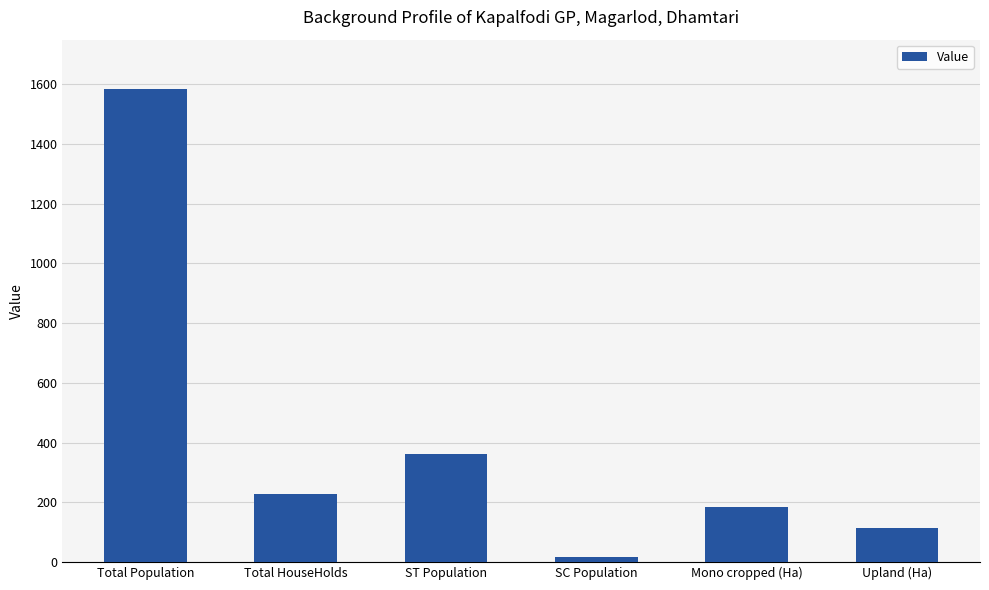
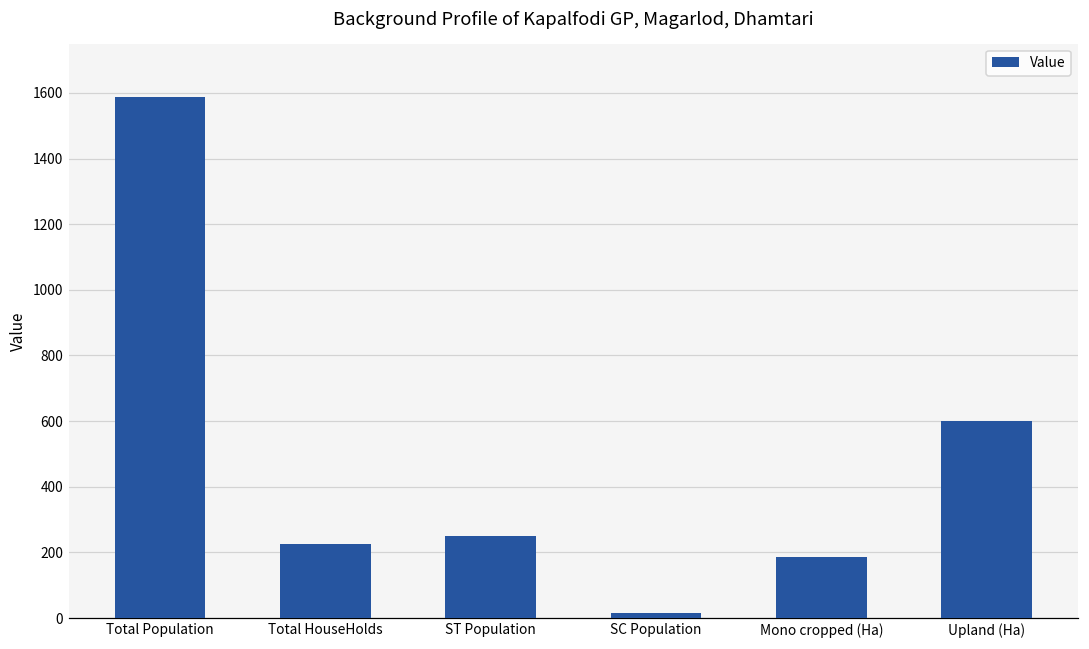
  {
    "Total Population": 1590,
    "Total HouseHolds": 230,
-   "ST Population": 360,
+   "ST Population": 250,
    "SC Population": 20,
    "Mono cropped (Ha)": 190,
-   "Upland (Ha)": 110
+   "Upland (Ha)": 600
  }
